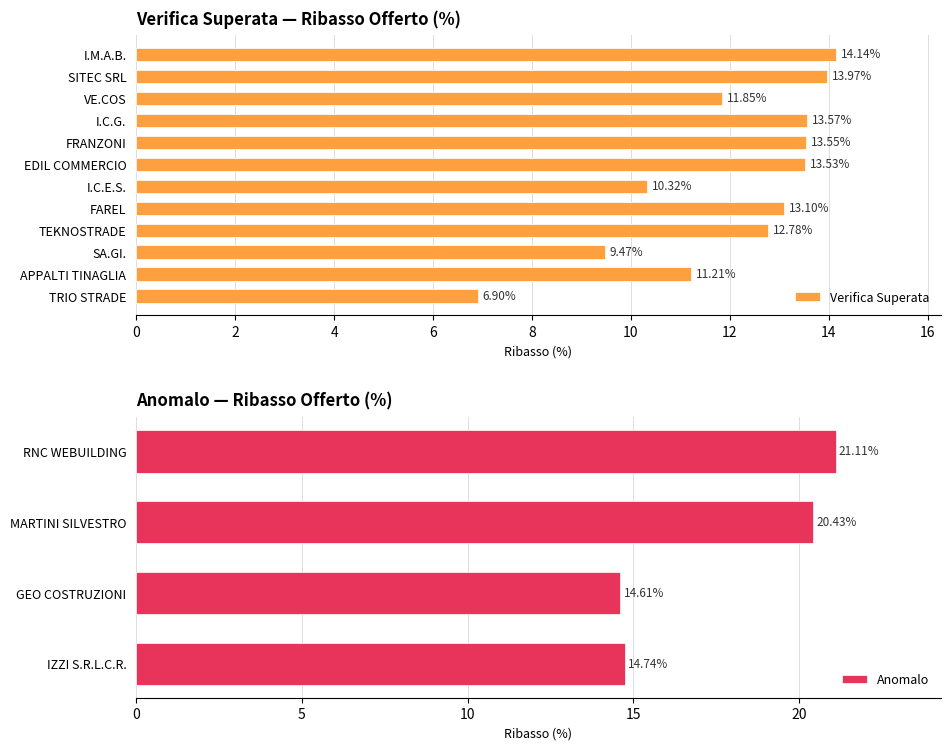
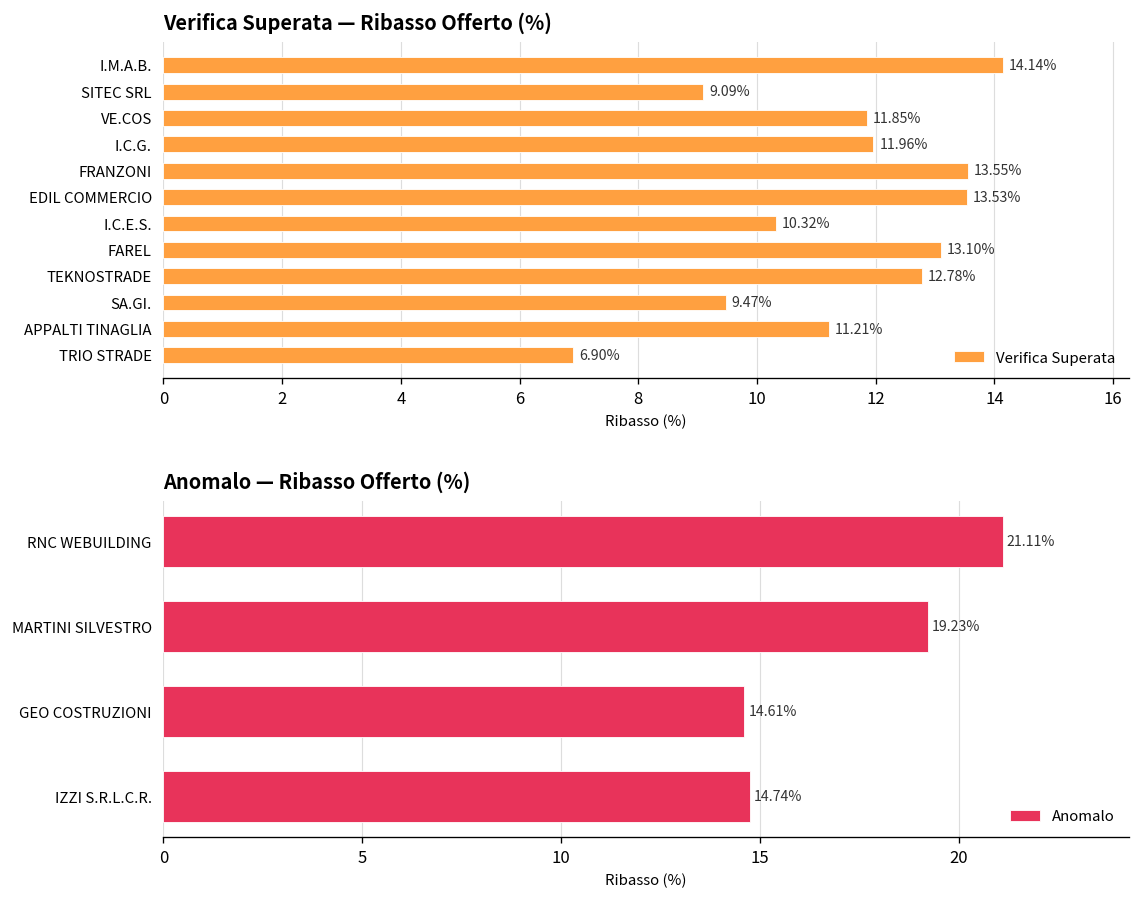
  {
    "Verifica Superata — Ribasso Offerto (%)": {
      "I.M.A.B.": "14.14%",
-     "SITEC SRL": "13.97%",
+     "SITEC SRL": "9.09%",
      "VE.COS": "11.85%",
-     "I.C.G.": "13.57%",
+     "I.C.G.": "11.96%",
      "FRANZONI": "13.55%",
      "EDIL COMMERCIO": "13.53%",
      "I.C.E.S.": "10.32%",
      "FAREL": "13.10%",
      "TEKNOSTRADE": "12.78%",
      "SA.GI.": "9.47%",
      "APPALTI TINAGLIA": "11.21%",
      "TRIO STRADE": "6.90%"
    },
    "Anomalo — Ribasso Offerto (%)": {
      "RNC WEBUILDING": "21.11%",
-     "MARTINI SILVESTRO": "20.43%",
+     "MARTINI SILVESTRO": "19.23%",
      "GEO COSTRUZIONI": "14.61%",
      "IZZI S.R.L.C.R.": "14.74%"
    }
  }
